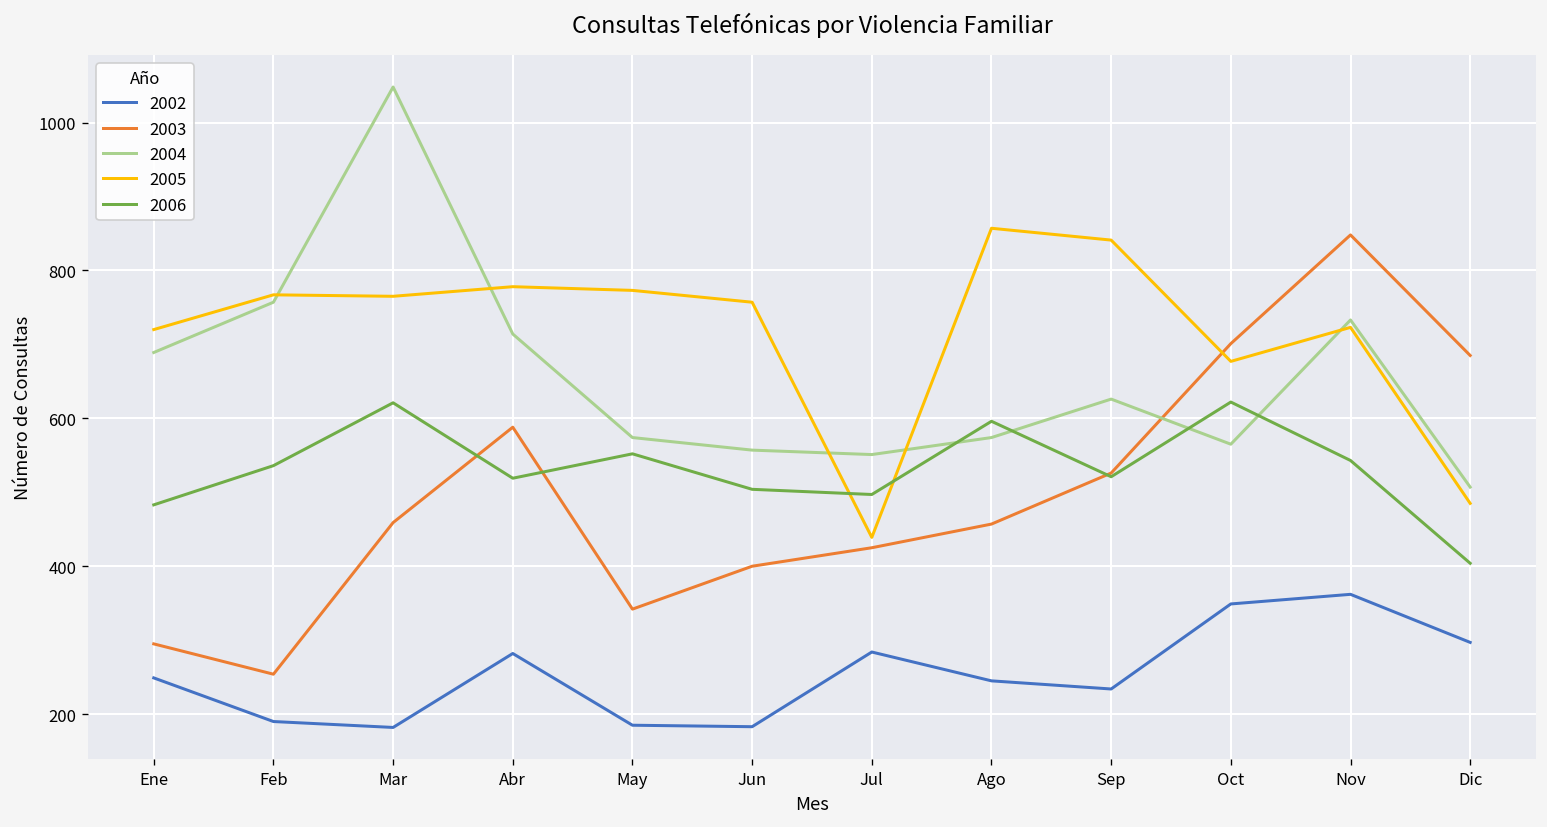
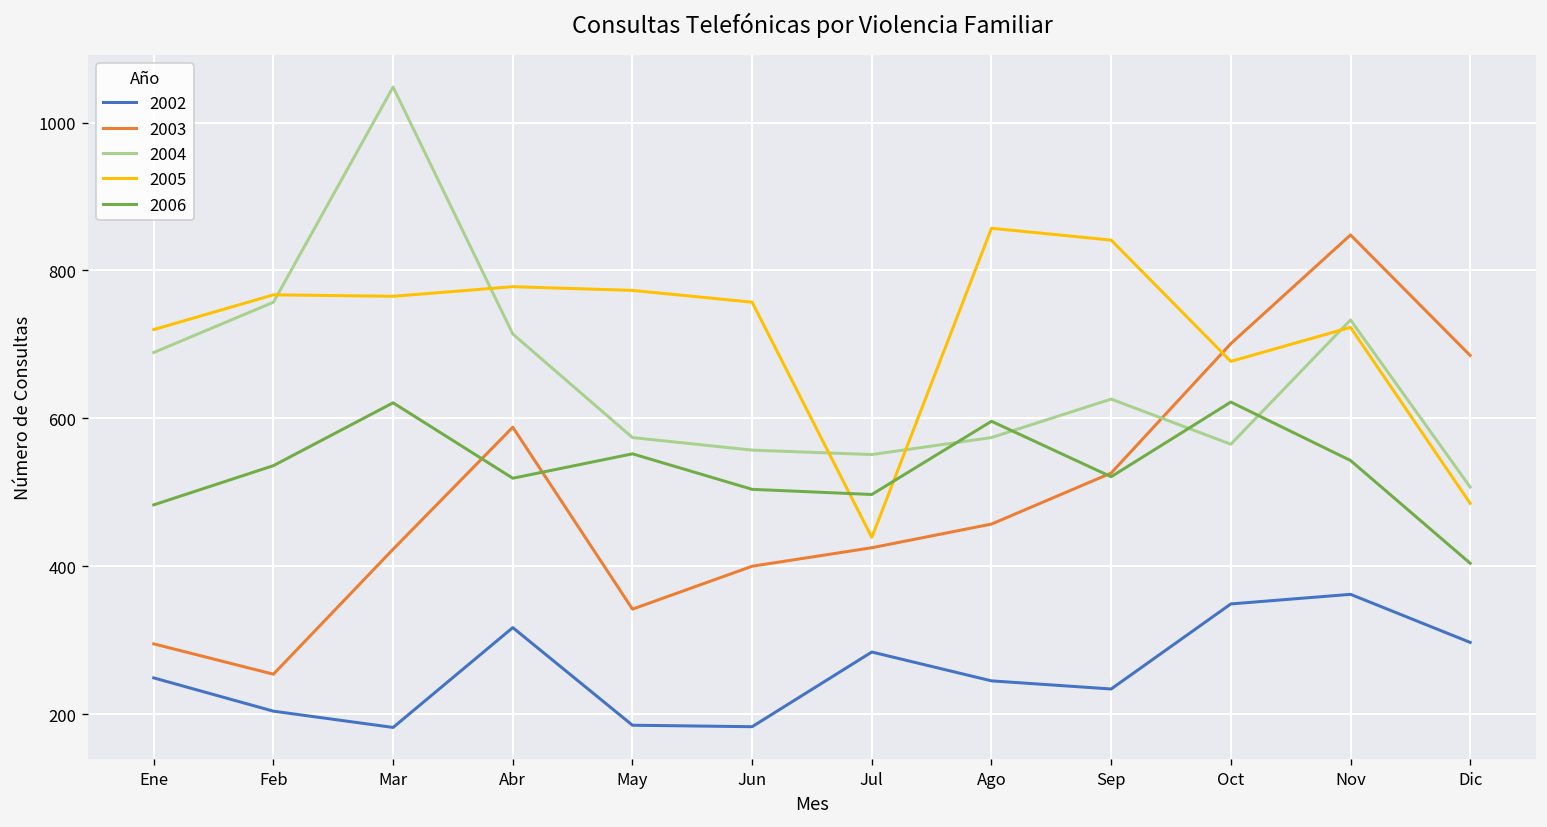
  {
    "2002": {
      "Ene": 250,
-     "Feb": 190,
+     "Feb": 200,
      "Mar": 180,
-     "Abr": 280,
+     "Abr": 320,
      "May": 190,
      "Jun": 180,
      "Jul": 280,
      "Ago": 250,
      "Sep": 230,
      "Oct": 350,
      "Nov": 360,
      "Dic": 300
    },
    "2003": {
      "Ene": 300,
      "Feb": 250,
-     "Mar": 460,
+     "Mar": 420,
      "Abr": 590,
      "May": 340,
      "Jun": 400,
      "Jul": 430,
      "Ago": 460,
      "Sep": 530,
      "Oct": 700,
      "Nov": 850,
      "Dic": 690
    },
    "2004": {
      "Ene": 690,
      "Feb": 760,
      "Mar": 1050,
      "Abr": 710,
      "May": 570,
      "Jun": 560,
      "Jul": 550,
      "Ago": 570,
      "Sep": 630,
      "Oct": 570,
      "Nov": 730,
      "Dic": 510
    },
    "2005": {
      "Ene": 720,
      "Feb": 770,
      "Mar": 770,
      "Abr": 780,
      "May": 770,
      "Jun": 760,
      "Jul": 440,
      "Ago": 860,
      "Sep": 840,
      "Oct": 680,
      "Nov": 720,
      "Dic": 490
    },
    "2006": {
      "Ene": 480,
      "Feb": 540,
      "Mar": 620,
      "Abr": 520,
      "May": 550,
      "Jun": 500,
      "Jul": 500,
      "Ago": 600,
      "Sep": 520,
      "Oct": 620,
      "Nov": 540,
      "Dic": 400
    }
  }
